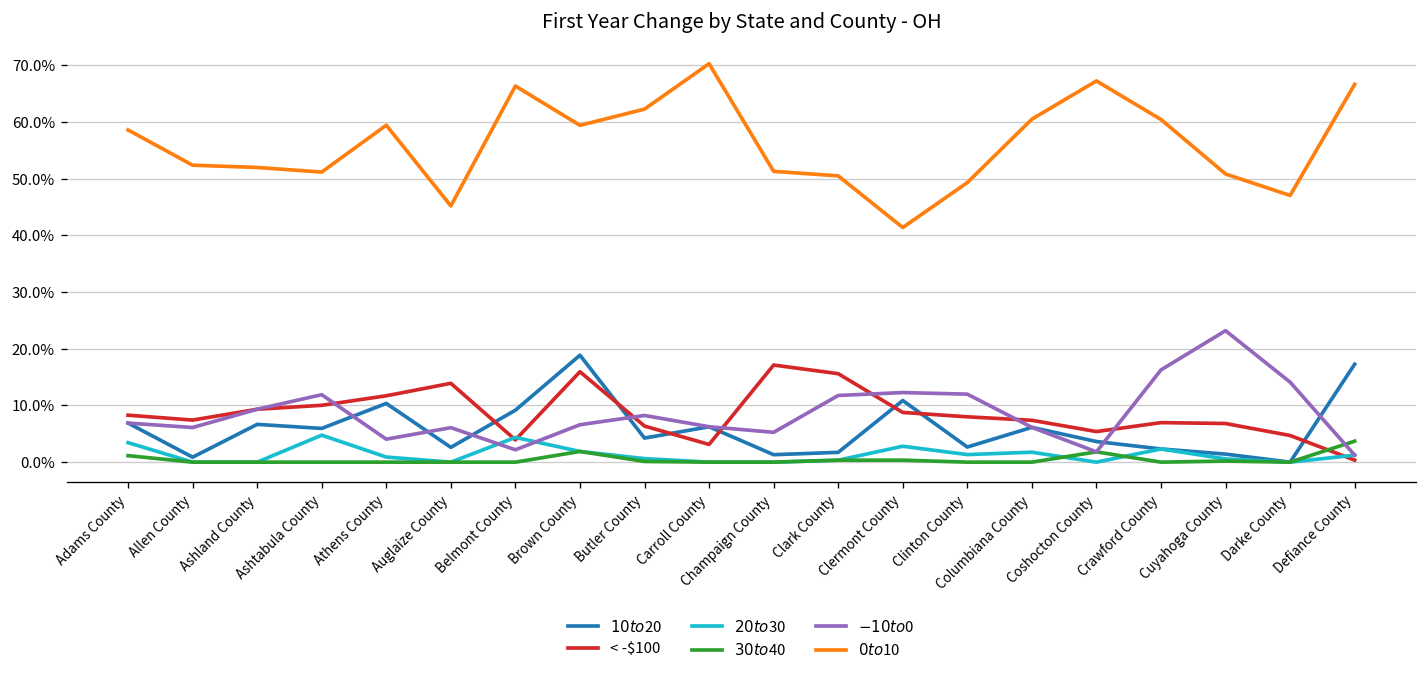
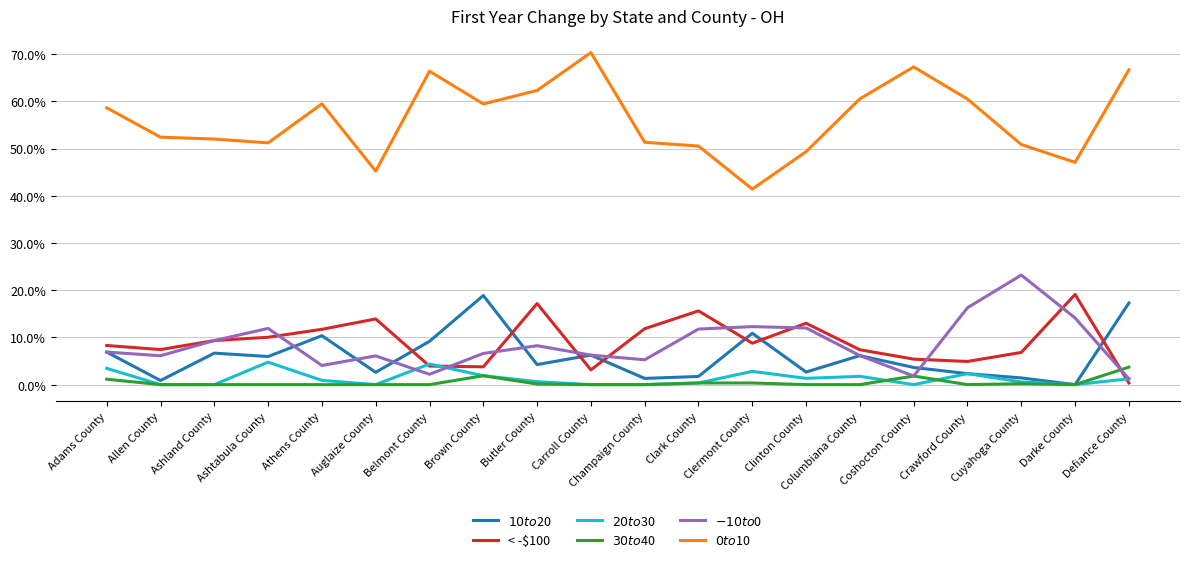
  {
    "< -$100": {
      "Adams County": "8%",
      "Allen County": "7%",
      "Ashtabula County": "10%",
      "Athens County": "12%",
      "Auglaize County": "14%",
-     "Brown County": "16%",
-     "Butler County": "6%",
+     "Brown County": "4%",
+     "Butler County": "17%",
      "Carroll County": "3%",
-     "Champaign County": "17%",
+     "Champaign County": "12%",
      "Clark County": "16%",
      "Clermont County": "9%",
-     "Clinton County": "8%",
+     "Clinton County": "13%",
      "Columbiana County": "7%",
      "Coshocton County": "5%",
-     "Crawford County": "7%",
+     "Crawford County": "5%",
      "Cuyahoga County": "7%",
-     "Darke County": "5%",
+     "Darke County": "19%",
      "Defiance County": "0%"
    }
  }
